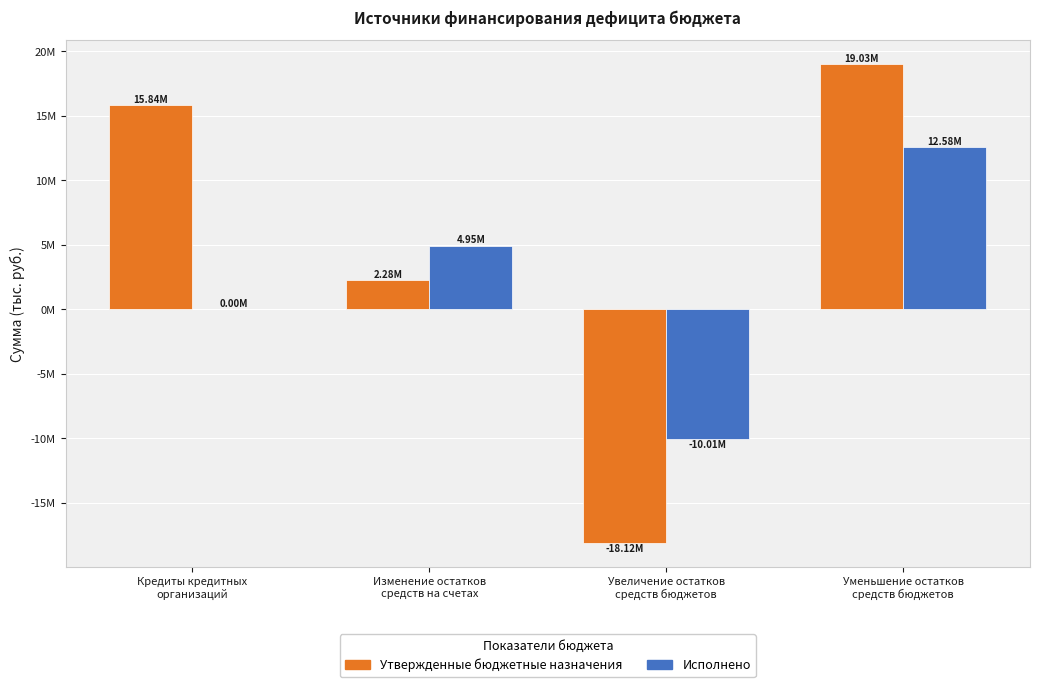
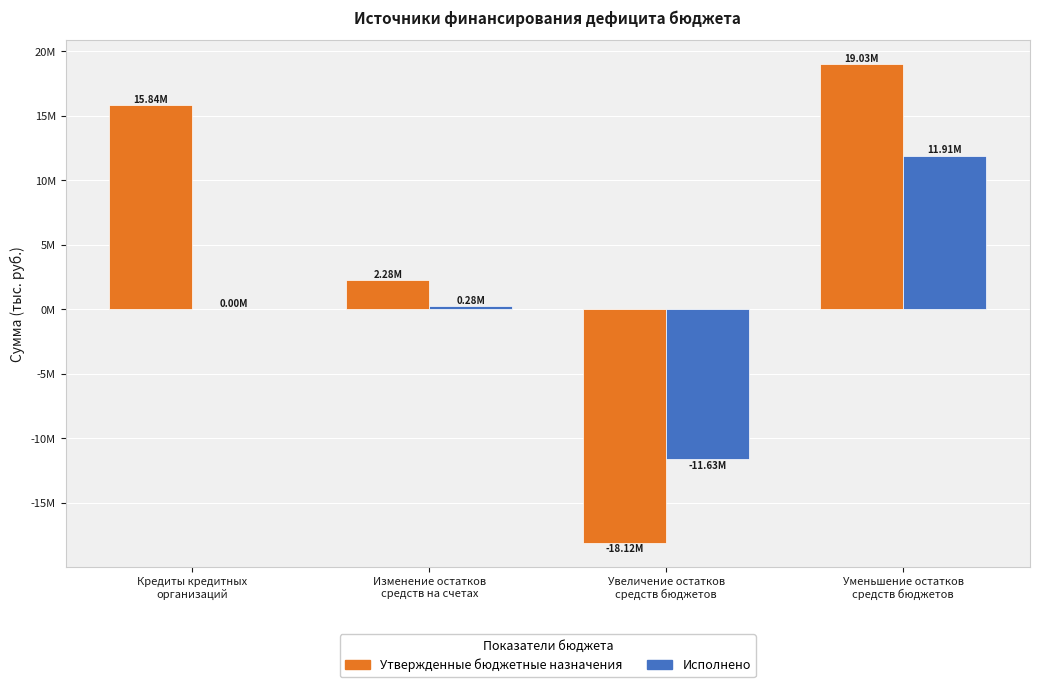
  {
    "Утвержденные бюджетные назначения": {
      "Кредиты кредитных организаций": "15.84M",
      "Изменение остатков средств на счетах": "2.28M",
      "Увеличение остатков средств бюджетов": "-18.12M",
      "Уменьшение остатков средств бюджетов": "19.03M"
    },
    "Исполнено": {
      "Кредиты кредитных организаций": "0.00M",
-     "Изменение остатков средств на счетах": "4.95M",
-     "Увеличение остатков средств бюджетов": "-10.01M",
-     "Уменьшение остатков средств бюджетов": "12.58M"
+     "Изменение остатков средств на счетах": "0.28M",
+     "Увеличение остатков средств бюджетов": "-11.63M",
+     "Уменьшение остатков средств бюджетов": "11.91M"
    }
  }
